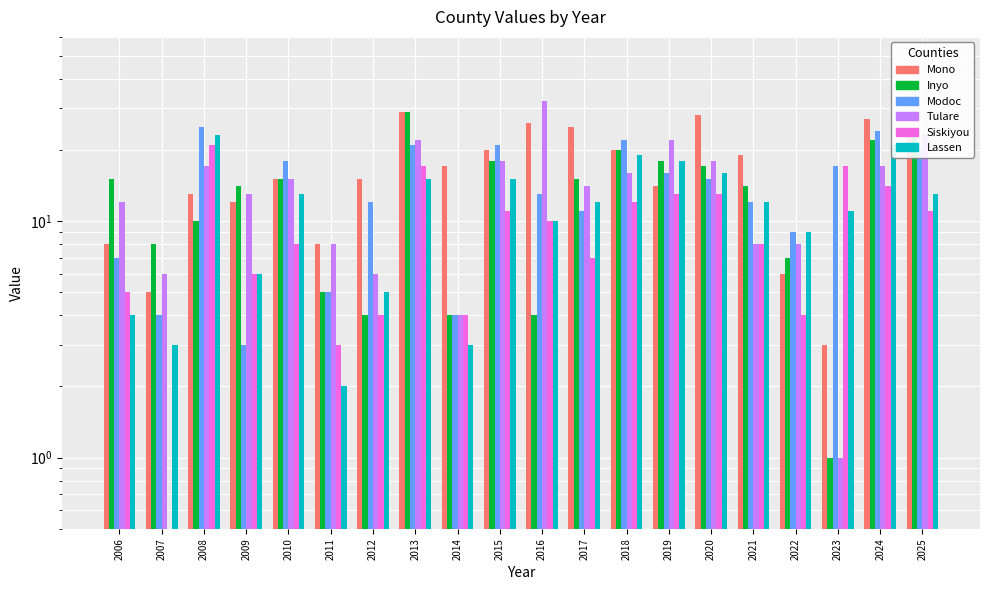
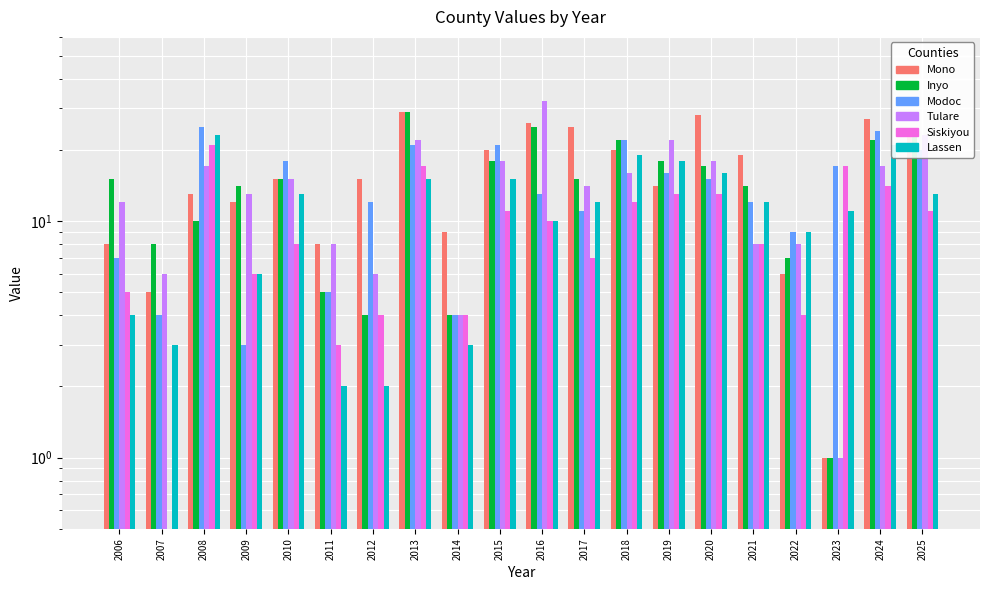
  {
    "Mono": {
      "2006": 8,
      "2007": 5,
      "2008": 13,
      "2009": 12,
      "2010": 15,
      "2011": 8,
      "2012": 15,
      "2013": 29,
-     "2014": 17,
+     "2014": 9,
      "2015": 20,
      "2016": 26,
      "2017": 25,
      "2018": 20,
      "2019": 14,
      "2020": 28,
      "2021": 19,
      "2022": 6,
-     "2023": 3,
+     "2023": 1,
      "2024": 27
    },
    "Inyo": {
      "2006": 15,
      "2007": 8,
      "2008": 10,
      "2009": 14,
      "2010": 15,
      "2011": 5,
      "2012": 4,
      "2013": 29,
      "2014": 4,
      "2015": 18,
-     "2016": 4,
+     "2016": 25,
      "2017": 15,
-     "2018": 20,
+     "2018": 22,
      "2019": 18,
      "2020": 17,
      "2021": 14,
      "2022": 7,
      "2023": 1,
      "2024": 22
    },
    "Modoc": {
      "2006": 7,
      "2007": 4,
      "2008": 25,
      "2009": 3,
      "2010": 18,
      "2011": 5,
      "2012": 12,
      "2013": 21,
      "2014": 4,
      "2015": 21,
      "2016": 13,
      "2017": 11,
      "2018": 22,
      "2019": 16,
      "2020": 15,
      "2021": 12,
      "2022": 9,
      "2023": 17,
      "2024": 24
    },
    "Lassen": {
      "2006": 4,
      "2007": 3,
      "2008": 23,
      "2009": 6,
      "2010": 13,
      "2011": 2,
-     "2012": 5,
+     "2012": 2,
      "2013": 15,
      "2014": 3,
      "2015": 15,
      "2016": 10,
      "2017": 12,
      "2018": 19,
      "2019": 18,
      "2020": 16,
      "2021": 12,
      "2022": 9,
      "2023": 11,
      "2025": 13
    }
  }
